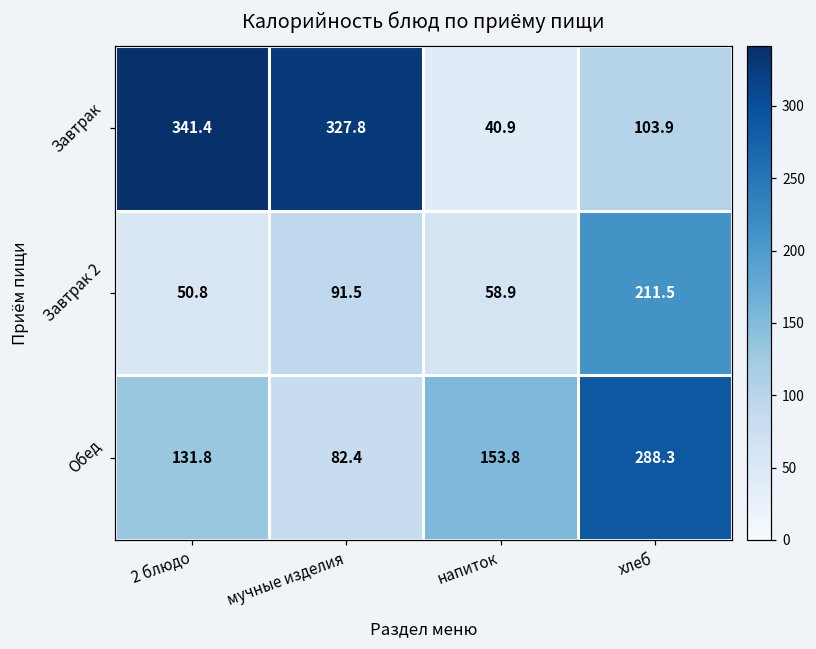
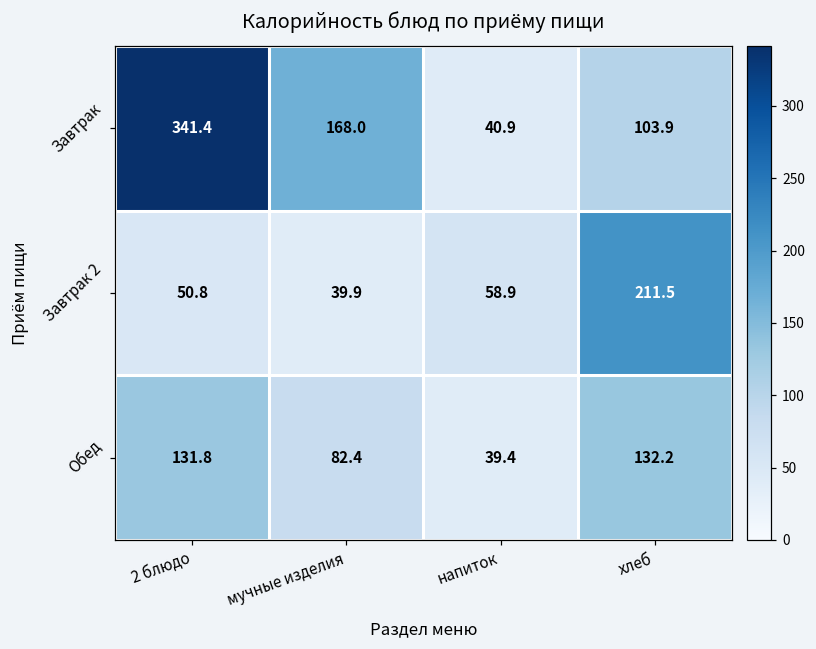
  {
    "Завтрак": {
      "2 блюдо": 341.4,
-     "мучные изделия": 327.8,
+     "мучные изделия": 168.0,
      "напиток": 40.9,
      "хлеб": 103.9
    },
    "Завтрак 2": {
      "2 блюдо": 50.8,
-     "мучные изделия": 91.5,
+     "мучные изделия": 39.9,
      "напиток": 58.9,
      "хлеб": 211.5
    },
    "Обед": {
      "2 блюдо": 131.8,
      "мучные изделия": 82.4,
-     "напиток": 153.8,
-     "хлеб": 288.3
+     "напиток": 39.4,
+     "хлеб": 132.2
    }
  }
